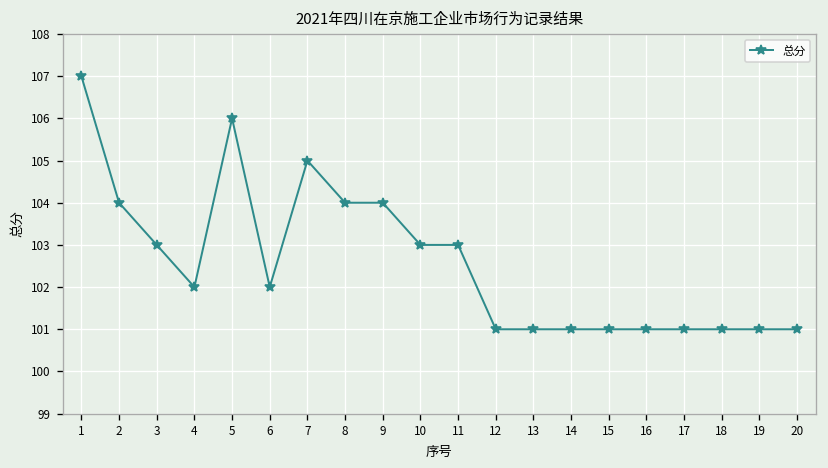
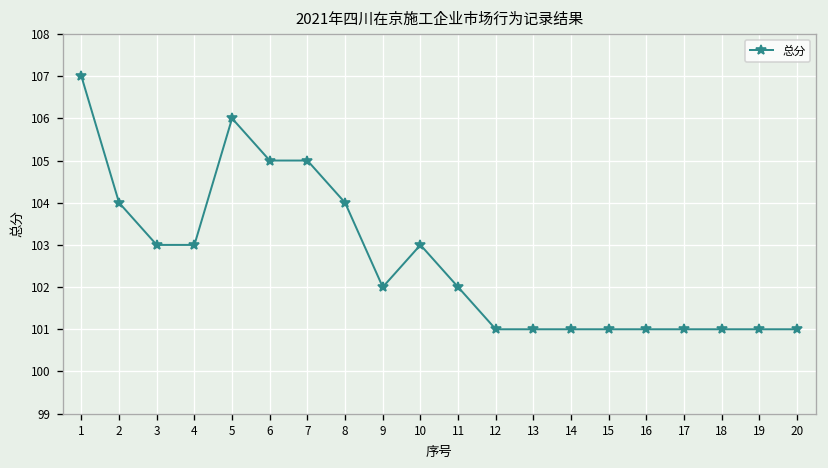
  {
    "1": 107,
    "2": 104,
    "3": 103,
-   "4": 102,
+   "4": 103,
    "5": 106,
-   "6": 102,
+   "6": 105,
    "7": 105,
    "8": 104,
-   "9": 104,
+   "9": 102,
    "10": 103,
-   "11": 103,
+   "11": 102,
    "12": 101,
    "13": 101,
    "14": 101,
    "15": 101,
    "16": 101,
    "17": 101,
    "18": 101,
    "19": 101,
    "20": 101
  }
